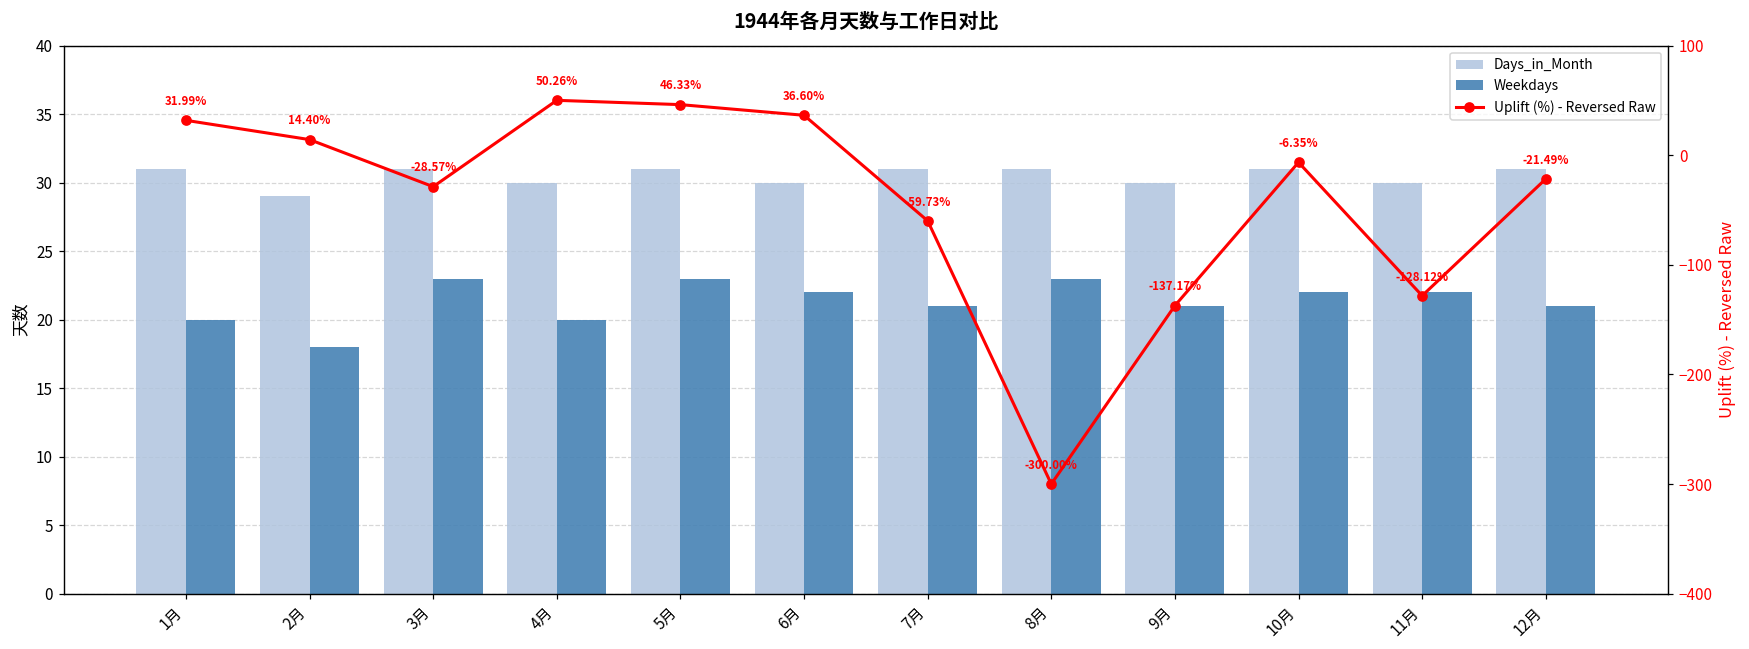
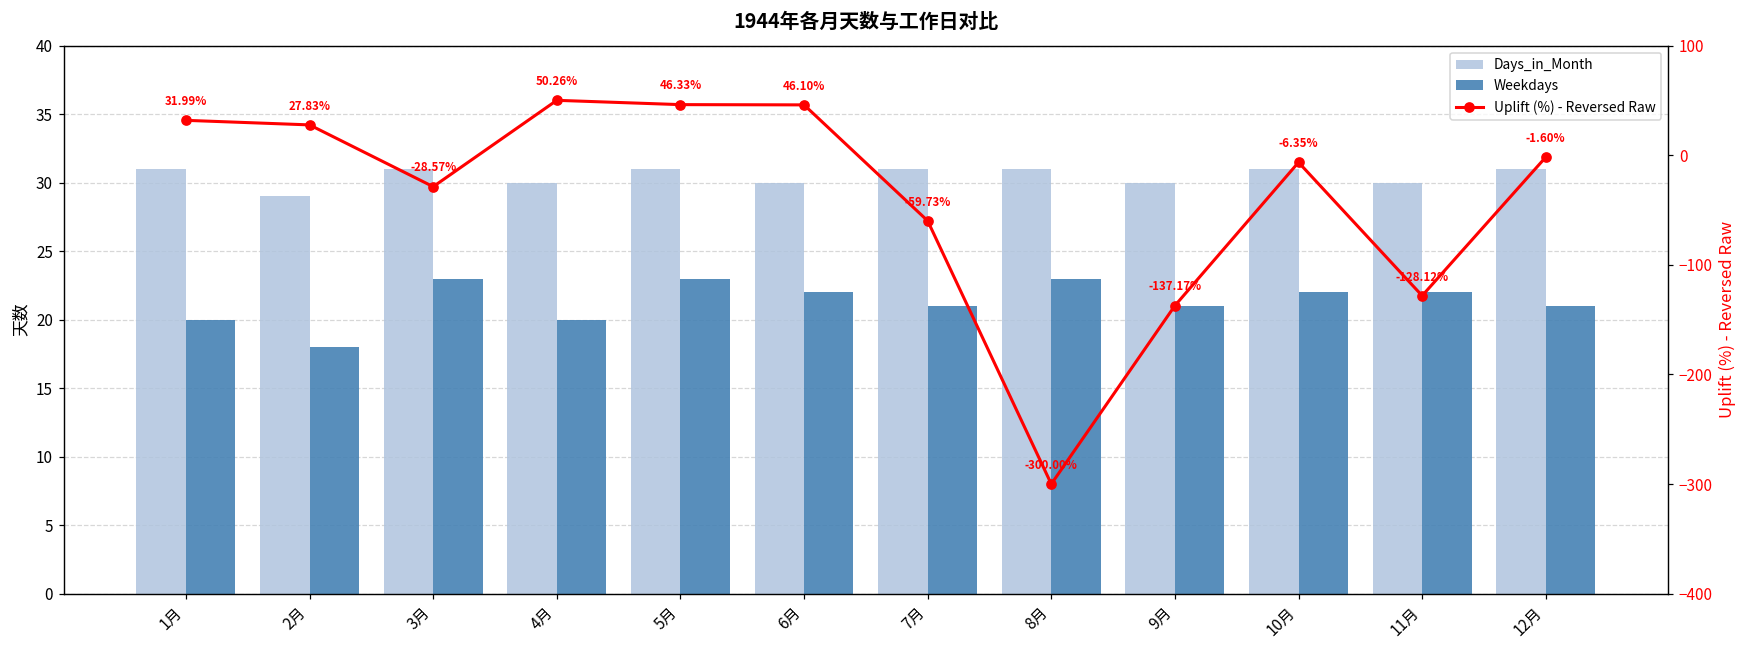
  {
    "Uplift (%) - Reversed Raw": {
      "1月": "31.99%",
-     "2月": "14.40%",
+     "2月": "27.83%",
      "3月": "-28.57%",
      "4月": "50.26%",
      "5月": "46.33%",
-     "6月": "36.60%",
+     "6月": "46.10%",
      "7月": "-59.73%",
      "8月": "-300.00%",
      "9月": "-137.17%",
      "10月": "-6.35%",
      "11月": "-128.12%",
-     "12月": "-21.49%"
+     "12月": "-1.60%"
    }
  }
